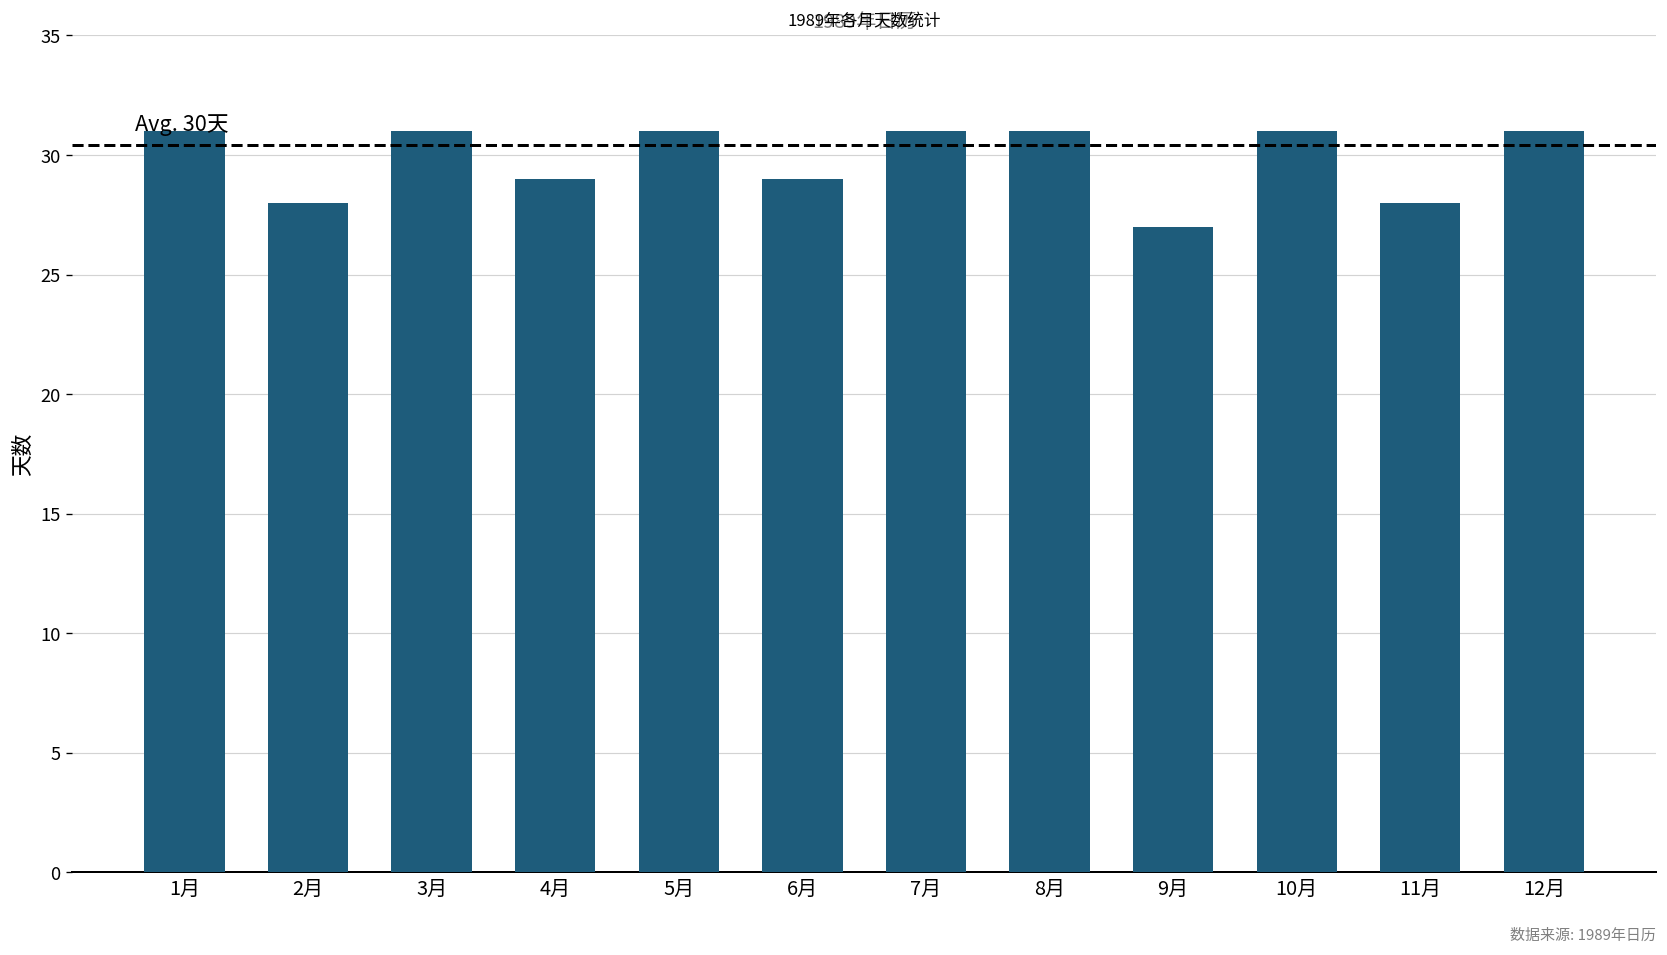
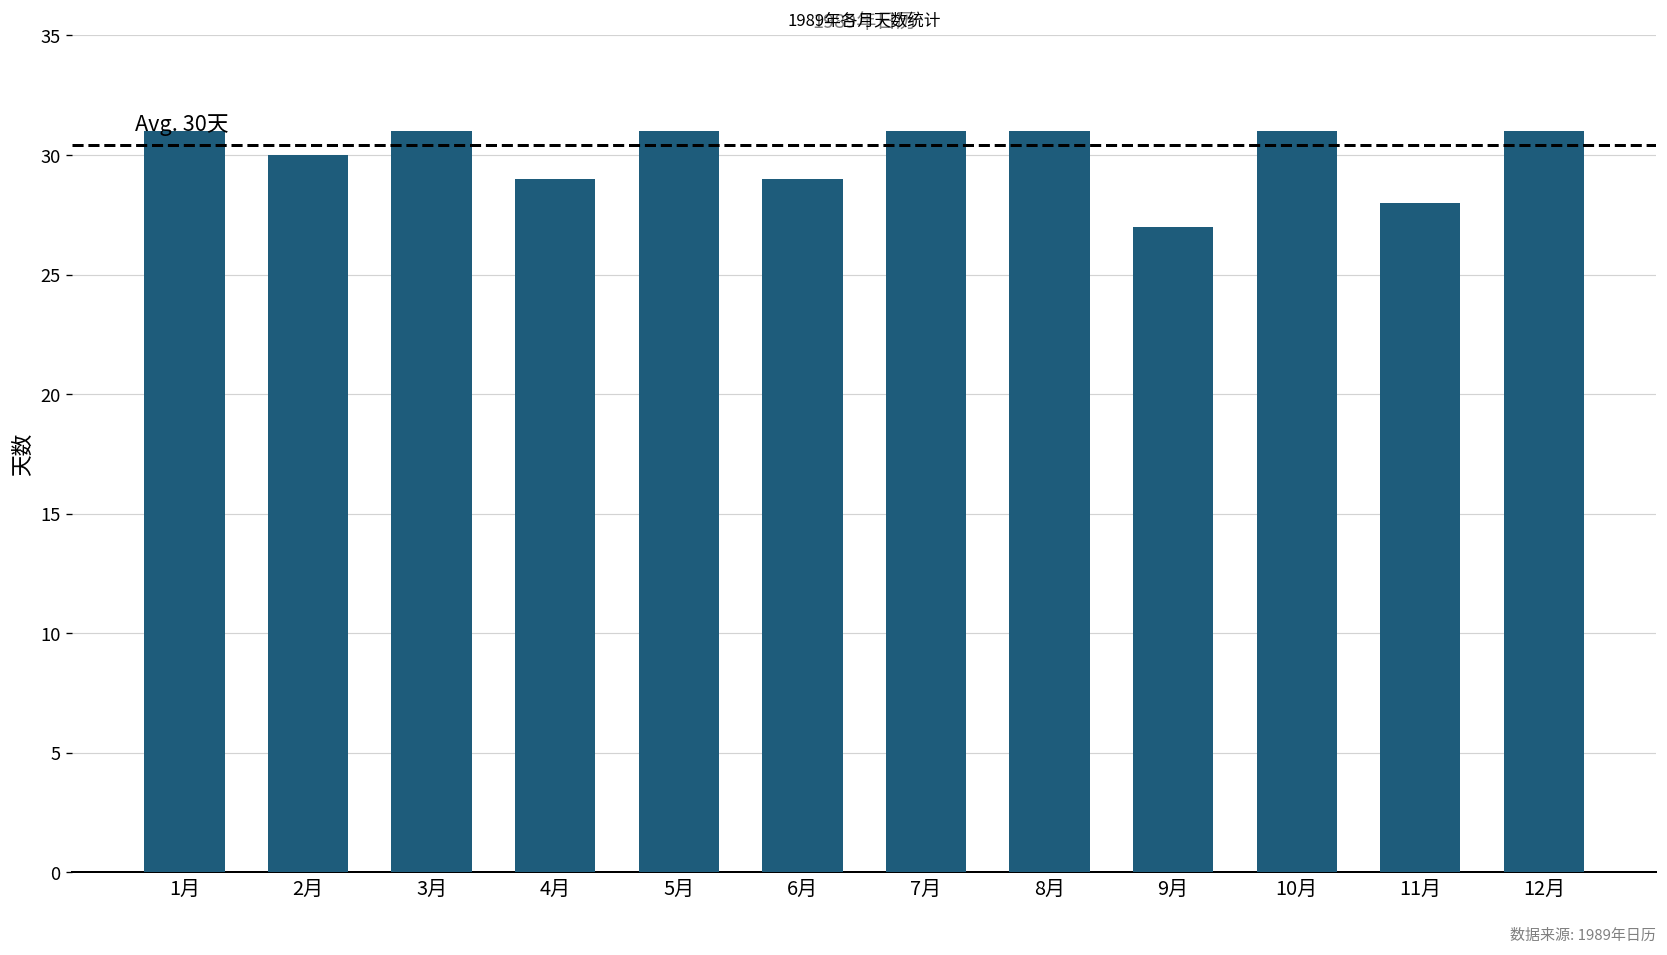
  {
-   "2月": 28,
+   "2月": 30,
    "3月": 31,
    "4月": 29,
    "5月": 31,
    "6月": 29,
    "7月": 31,
    "8月": 31,
    "9月": 27,
    "10月": 31,
    "11月": 28,
    "12月": 31
  }
